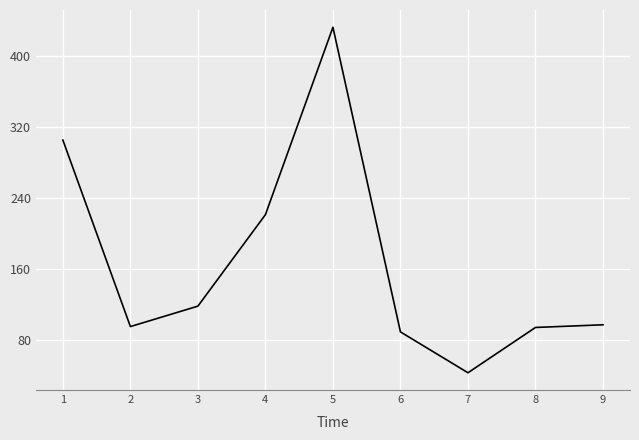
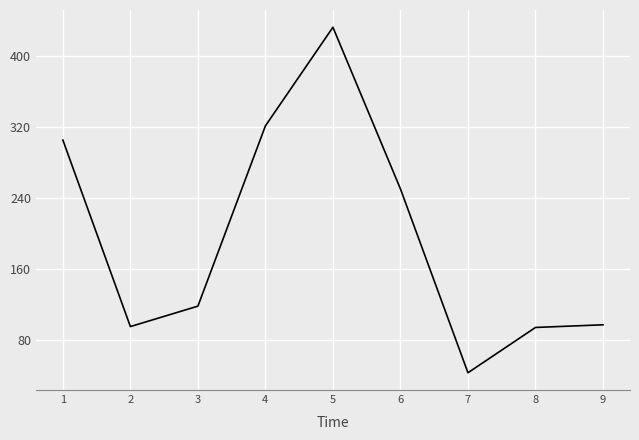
  {
    "1": 310,
    "2": 100,
    "3": 120,
-   "4": 220,
+   "4": 320,
    "5": 430,
-   "6": 90,
+   "6": 250,
    "7": 40,
    "8": 90,
    "9": 100
  }
